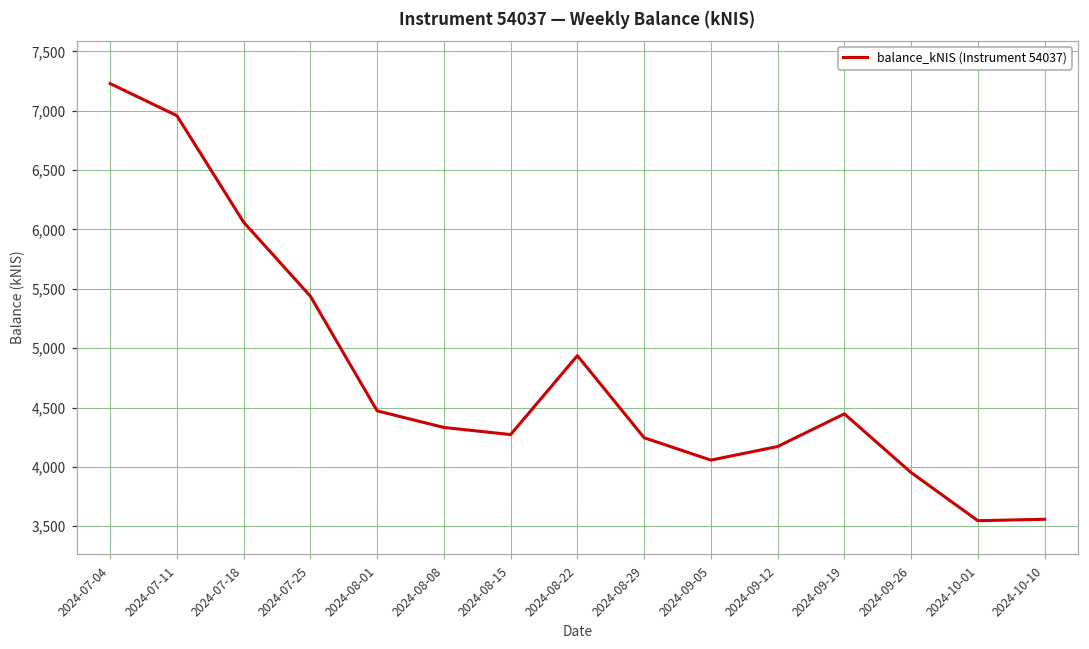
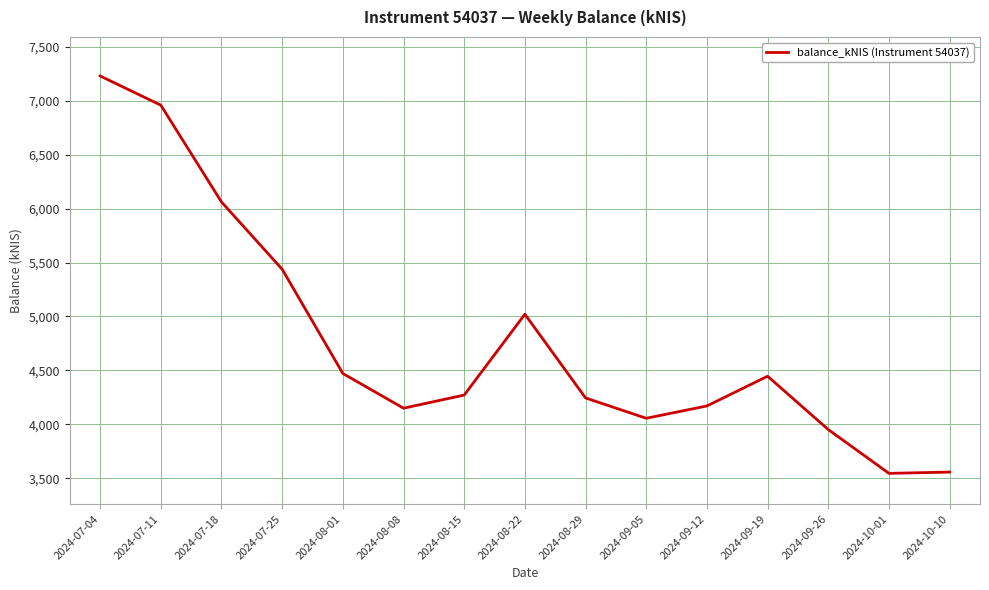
  {
    "2024-07-04": "7,230",
    "2024-07-11": "6,960",
    "2024-07-18": "6,060",
    "2024-07-25": "5,440",
    "2024-08-01": "4,470",
-   "2024-08-08": "4,330",
+   "2024-08-08": "4,150",
    "2024-08-15": "4,270",
-   "2024-08-22": "4,940",
+   "2024-08-22": "5,020",
    "2024-08-29": "4,250",
    "2024-09-05": "4,060",
    "2024-09-12": "4,170",
    "2024-09-19": "4,450",
    "2024-09-26": "3,950",
    "2024-10-01": "3,550",
    "2024-10-10": "3,560"
  }
